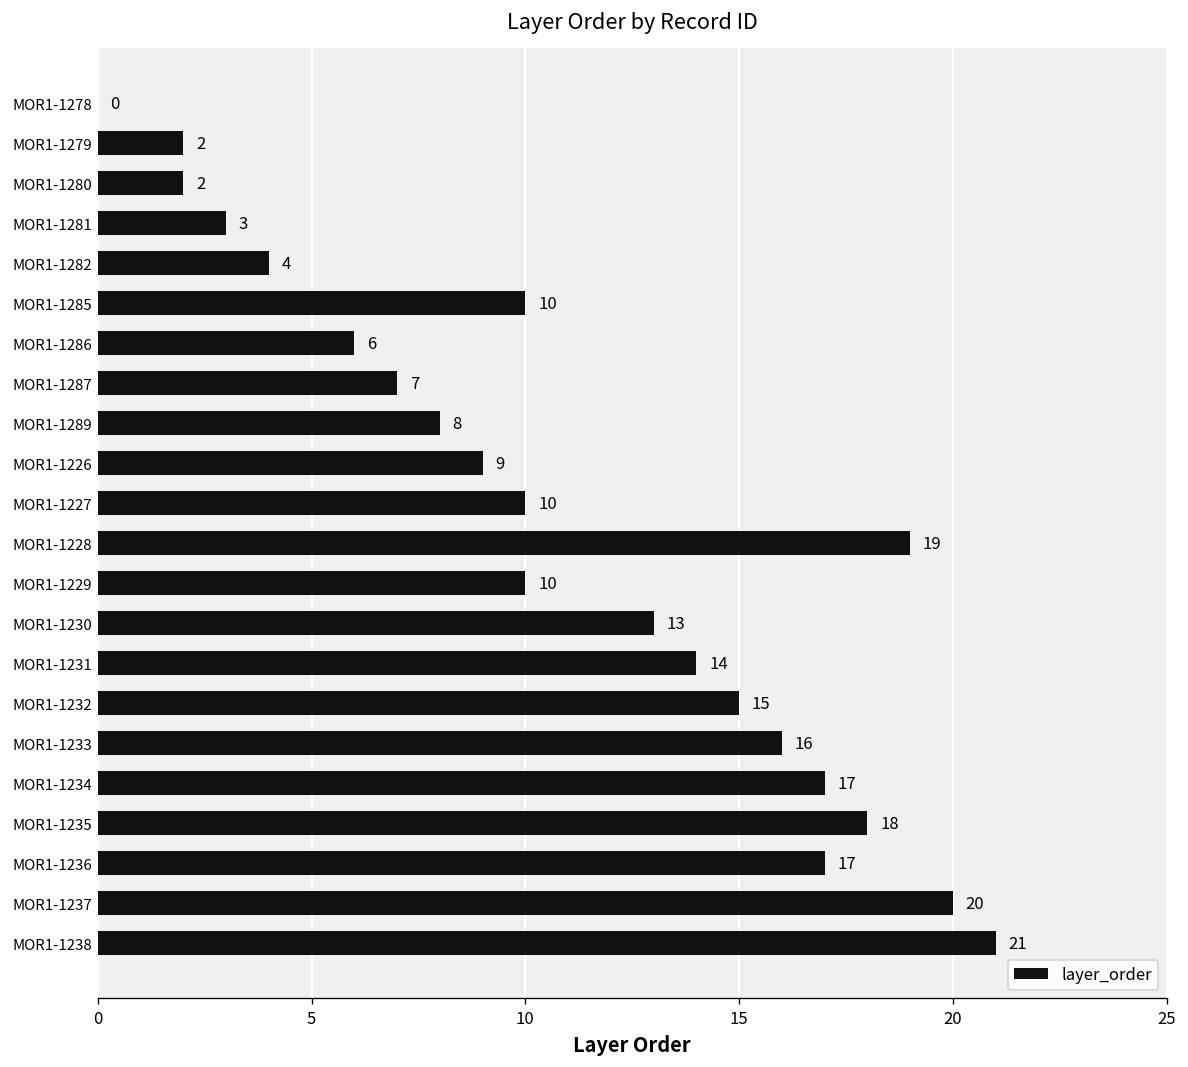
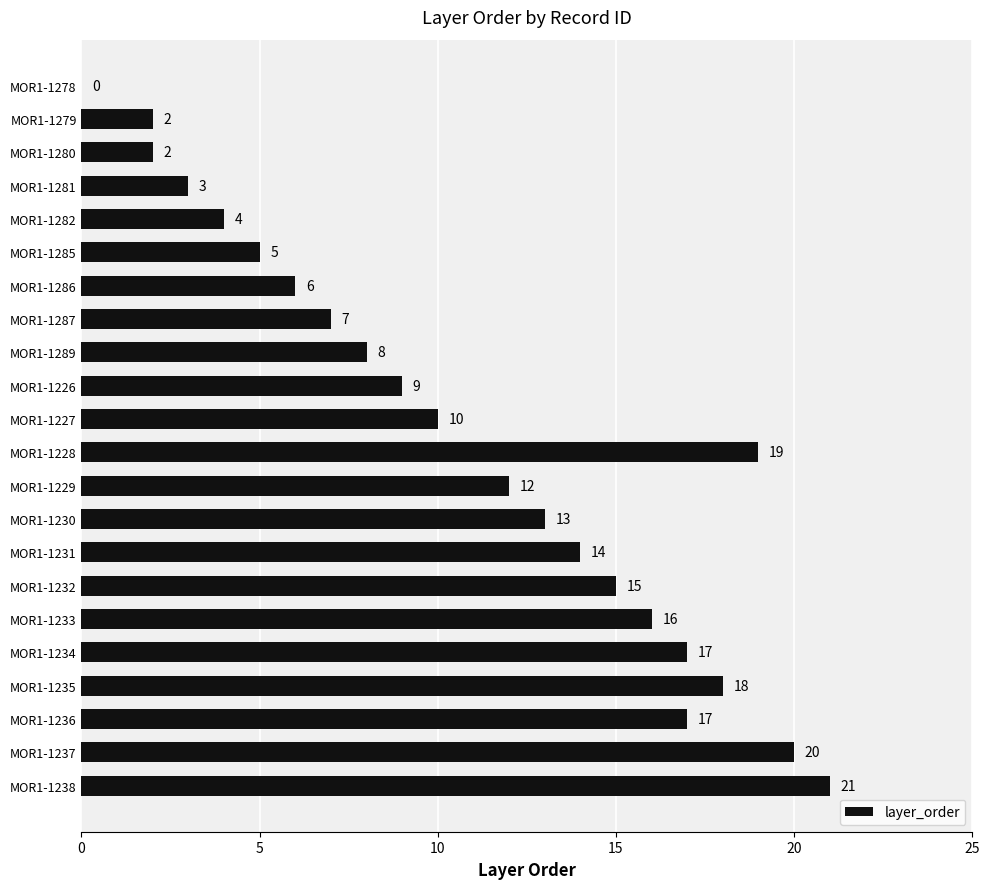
  {
    "MOR1-1278": 0,
    "MOR1-1279": 2,
    "MOR1-1280": 2,
    "MOR1-1281": 3,
    "MOR1-1282": 4,
-   "MOR1-1285": 10,
+   "MOR1-1285": 5,
    "MOR1-1286": 6,
    "MOR1-1287": 7,
    "MOR1-1289": 8,
    "MOR1-1226": 9,
    "MOR1-1227": 10,
    "MOR1-1228": 19,
-   "MOR1-1229": 10,
+   "MOR1-1229": 12,
    "MOR1-1230": 13,
    "MOR1-1231": 14,
    "MOR1-1232": 15,
    "MOR1-1233": 16,
    "MOR1-1234": 17,
    "MOR1-1235": 18,
    "MOR1-1236": 17,
    "MOR1-1237": 20,
    "MOR1-1238": 21
  }
